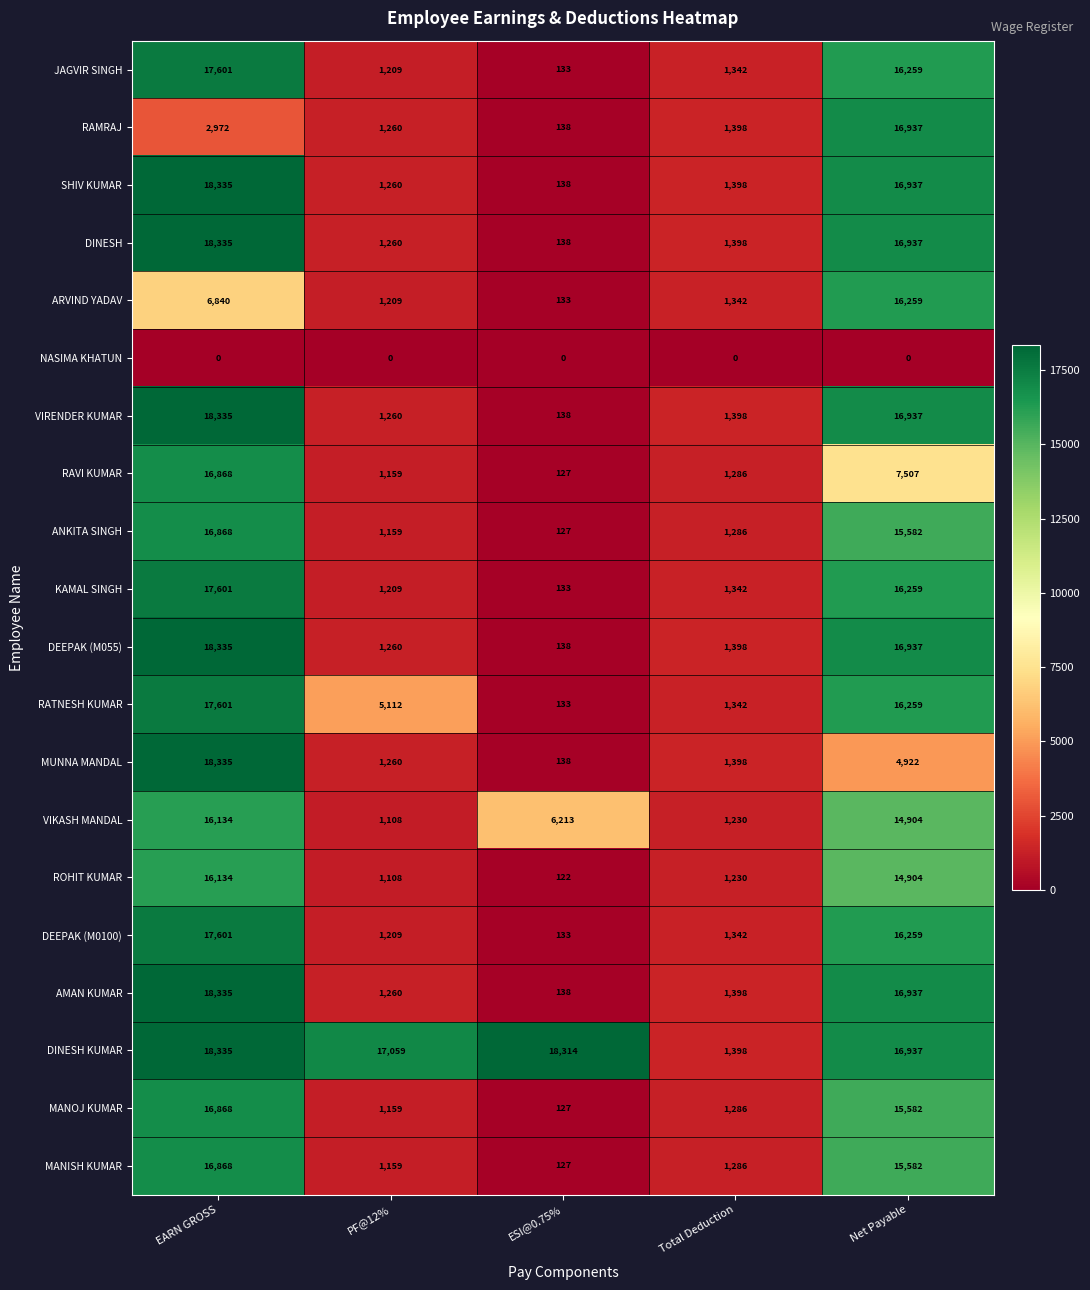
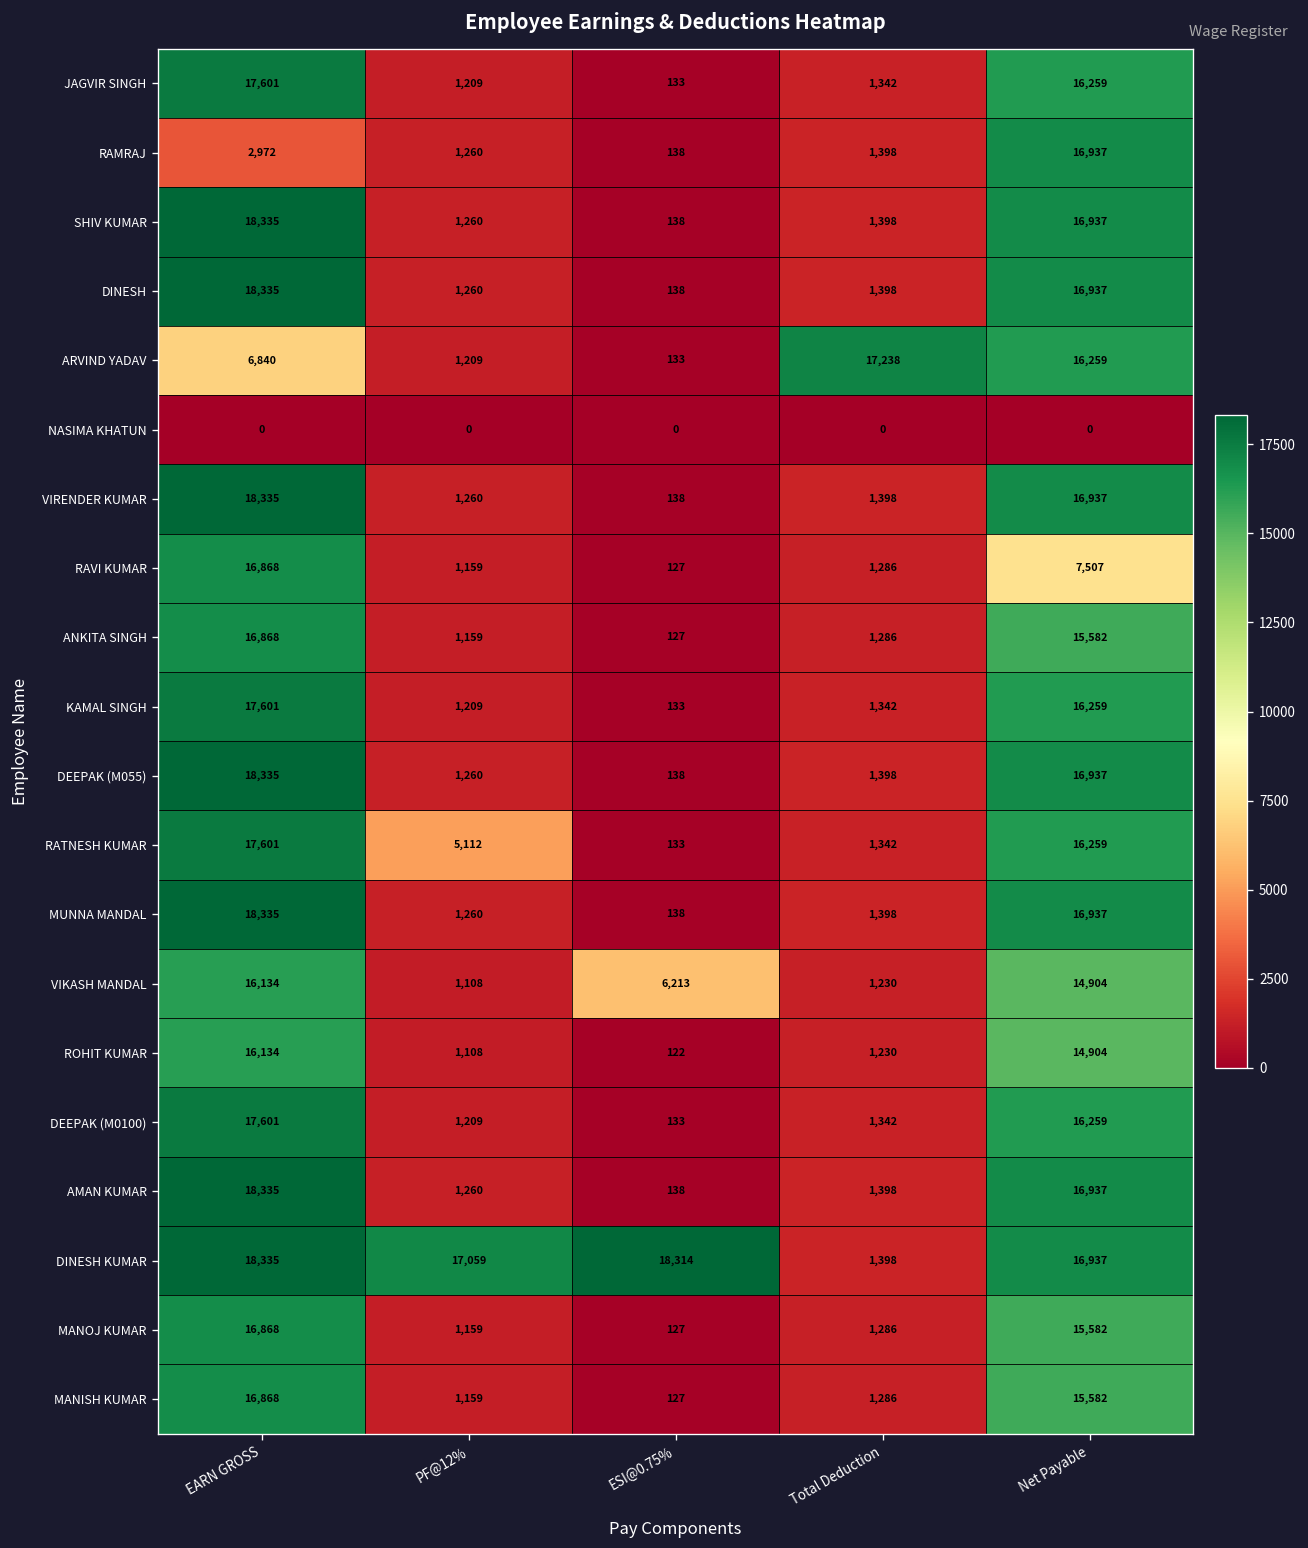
  {
    "JAGVIR SINGH": {
      "EARN GROSS": "17,601",
      "PF@12%": "1,209",
      "ESI@0.75%": "133",
      "Total Deduction": "1,342",
      "Net Payable": "16,259"
    },
    "RAMRAJ": {
      "EARN GROSS": "2,972",
      "PF@12%": "1,260",
      "ESI@0.75%": "138",
      "Total Deduction": "1,398",
      "Net Payable": "16,937"
    },
    "SHIV KUMAR": {
      "EARN GROSS": "18,335",
      "PF@12%": "1,260",
      "ESI@0.75%": "138",
      "Total Deduction": "1,398",
      "Net Payable": "16,937"
    },
    "DINESH": {
      "EARN GROSS": "18,335",
      "PF@12%": "1,260",
      "ESI@0.75%": "138",
      "Total Deduction": "1,398",
      "Net Payable": "16,937"
    },
    "ARVIND YADAV": {
      "EARN GROSS": "6,840",
      "PF@12%": "1,209",
      "ESI@0.75%": "133",
-     "Total Deduction": "1,342",
+     "Total Deduction": "17,238",
      "Net Payable": "16,259"
    },
    "NASIMA KHATUN": {
      "EARN GROSS": "0",
      "PF@12%": "0",
      "ESI@0.75%": "0",
      "Total Deduction": "0",
      "Net Payable": "0"
    },
    "VIRENDER KUMAR": {
      "EARN GROSS": "18,335",
      "PF@12%": "1,260",
      "ESI@0.75%": "138",
      "Total Deduction": "1,398",
      "Net Payable": "16,937"
    },
    "RAVI KUMAR": {
      "EARN GROSS": "16,868",
      "PF@12%": "1,159",
      "ESI@0.75%": "127",
      "Total Deduction": "1,286",
      "Net Payable": "7,507"
    },
    "ANKITA SINGH": {
      "EARN GROSS": "16,868",
      "PF@12%": "1,159",
      "ESI@0.75%": "127",
      "Total Deduction": "1,286",
      "Net Payable": "15,582"
    },
    "KAMAL SINGH": {
      "EARN GROSS": "17,601",
      "PF@12%": "1,209",
      "ESI@0.75%": "133",
      "Total Deduction": "1,342",
      "Net Payable": "16,259"
    },
    "DEEPAK (M055)": {
      "EARN GROSS": "18,335",
      "PF@12%": "1,260",
      "ESI@0.75%": "138",
      "Total Deduction": "1,398",
      "Net Payable": "16,937"
    },
    "RATNESH KUMAR": {
      "EARN GROSS": "17,601",
      "PF@12%": "5,112",
      "ESI@0.75%": "133",
      "Total Deduction": "1,342",
      "Net Payable": "16,259"
    },
    "MUNNA MANDAL": {
      "EARN GROSS": "18,335",
      "PF@12%": "1,260",
      "ESI@0.75%": "138",
      "Total Deduction": "1,398",
-     "Net Payable": "4,922"
+     "Net Payable": "16,937"
    },
    "VIKASH MANDAL": {
      "EARN GROSS": "16,134",
      "PF@12%": "1,108",
      "ESI@0.75%": "6,213",
      "Total Deduction": "1,230",
      "Net Payable": "14,904"
    },
    "ROHIT KUMAR": {
      "EARN GROSS": "16,134",
      "PF@12%": "1,108",
      "ESI@0.75%": "122",
      "Total Deduction": "1,230",
      "Net Payable": "14,904"
    },
    "DEEPAK (M0100)": {
      "EARN GROSS": "17,601",
      "PF@12%": "1,209",
      "ESI@0.75%": "133",
      "Total Deduction": "1,342",
      "Net Payable": "16,259"
    },
    "AMAN KUMAR": {
      "EARN GROSS": "18,335",
      "PF@12%": "1,260",
      "ESI@0.75%": "138",
      "Total Deduction": "1,398",
      "Net Payable": "16,937"
    },
    "DINESH KUMAR": {
      "EARN GROSS": "18,335",
      "PF@12%": "17,059",
      "ESI@0.75%": "18,314",
      "Total Deduction": "1,398",
      "Net Payable": "16,937"
    },
    "MANOJ KUMAR": {
      "EARN GROSS": "16,868",
      "PF@12%": "1,159",
      "ESI@0.75%": "127",
      "Total Deduction": "1,286",
      "Net Payable": "15,582"
    },
    "MANISH KUMAR": {
      "EARN GROSS": "16,868",
      "PF@12%": "1,159",
      "ESI@0.75%": "127",
      "Total Deduction": "1,286",
      "Net Payable": "15,582"
    }
  }
